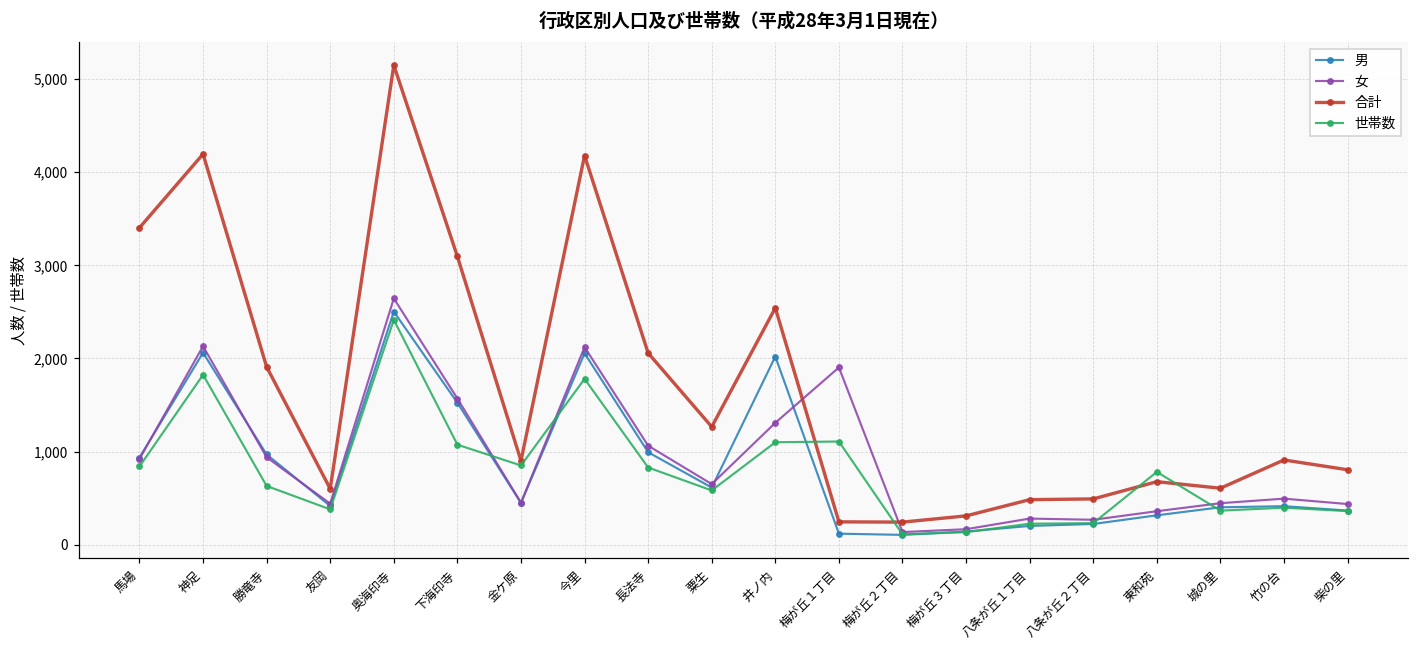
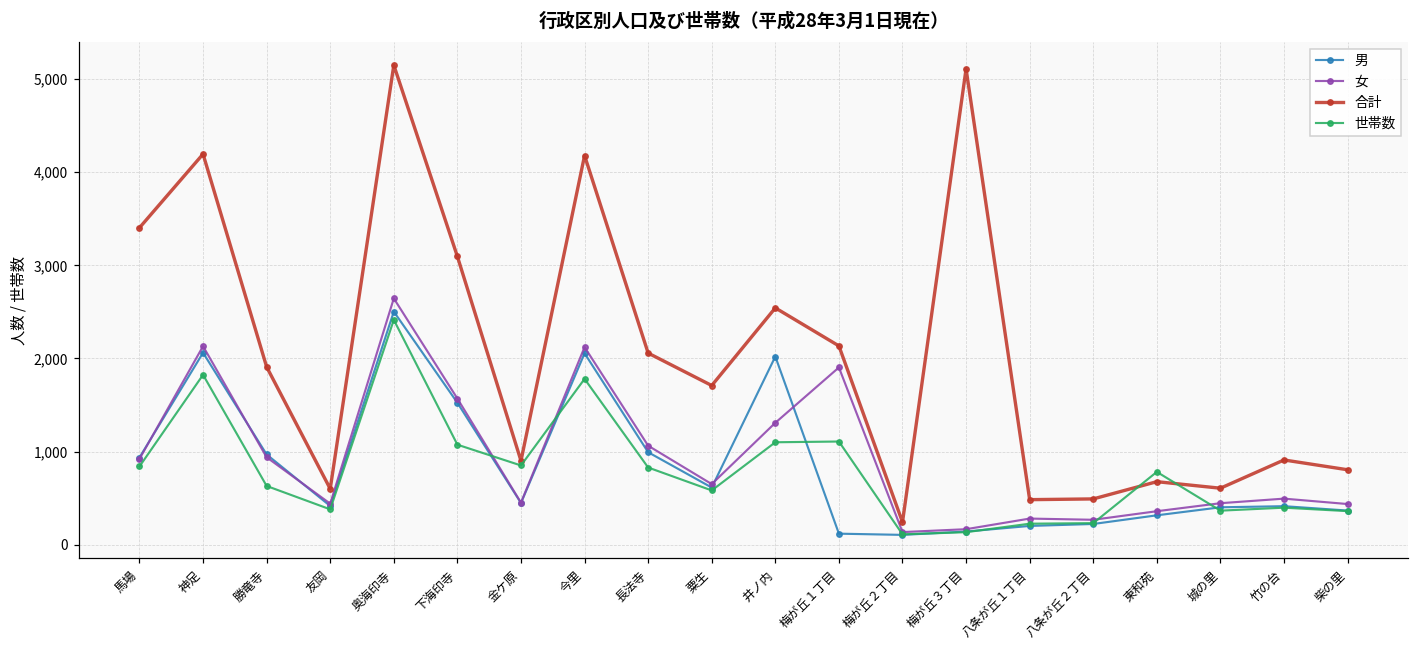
  {
    "男": {
      "神足": "2,100",
      "奥海印寺": "2,500",
      "下海印寺": "1,500",
      "今里": "2,100",
      "長法寺": "1,000",
      "粟生": "600",
      "井ノ内": "2,000",
      "梅が丘１丁目": "100",
      "東和苑": "300",
      "城の里": "400"
    },
    "女": {
      "神足": "2,100",
      "奥海印寺": "2,600",
      "下海印寺": "1,600",
      "今里": "2,100",
      "長法寺": "1,100",
      "粟生": "700",
      "井ノ内": "1,300",
      "梅が丘１丁目": "1,900",
      "八条が丘１丁目": "300",
      "八条が丘２丁目": "300",
      "東和苑": "400",
      "城の里": "400",
      "竹の台": "500",
      "柴の里": "400"
    },
    "合計": {
      "馬場": "3,400",
      "神足": "4,200",
      "勝竜寺": "1,900",
      "友岡": "600",
      "奥海印寺": "5,100",
      "下海印寺": "3,100",
      "金ケ原": "900",
      "今里": "4,200",
      "長法寺": "2,100",
-     "粟生": "1,300",
+     "粟生": "1,700",
      "井ノ内": "2,500",
-     "梅が丘１丁目": "200",
+     "梅が丘１丁目": "2,100",
      "梅が丘２丁目": "200",
-     "梅が丘３丁目": "300",
+     "梅が丘３丁目": "5,100",
      "八条が丘１丁目": "500",
      "八条が丘２丁目": "500",
      "東和苑": "700",
      "城の里": "600",
      "竹の台": "900",
      "柴の里": "800"
    },
    "世帯数": {
      "馬場": "800",
      "神足": "1,800",
      "勝竜寺": "600",
      "友岡": "400",
      "奥海印寺": "2,400",
      "下海印寺": "1,100",
      "金ケ原": "900",
      "今里": "1,800",
      "長法寺": "800",
      "粟生": "600",
      "井ノ内": "1,100",
      "梅が丘１丁目": "1,100",
      "東和苑": "800",
      "城の里": "400"
    }
  }
